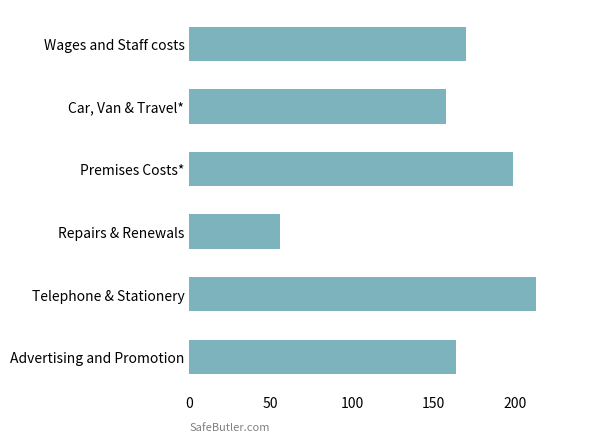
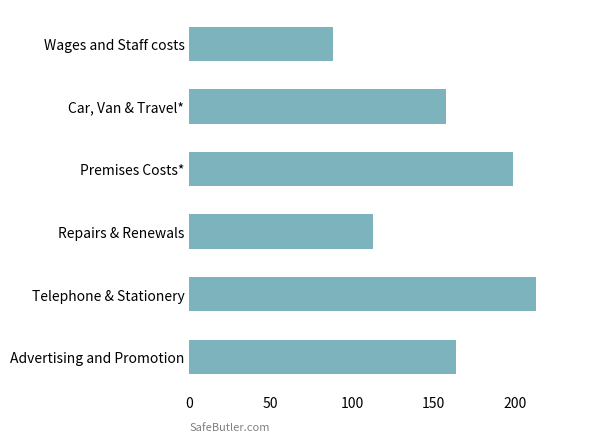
  {
-   "Wages and Staff costs": 170,
+   "Wages and Staff costs": 88,
    "Car, Van & Travel*": 158,
    "Premises Costs*": 199,
-   "Repairs & Renewals": 56,
+   "Repairs & Renewals": 113,
    "Telephone & Stationery": 213,
    "Advertising and Promotion": 164
  }
